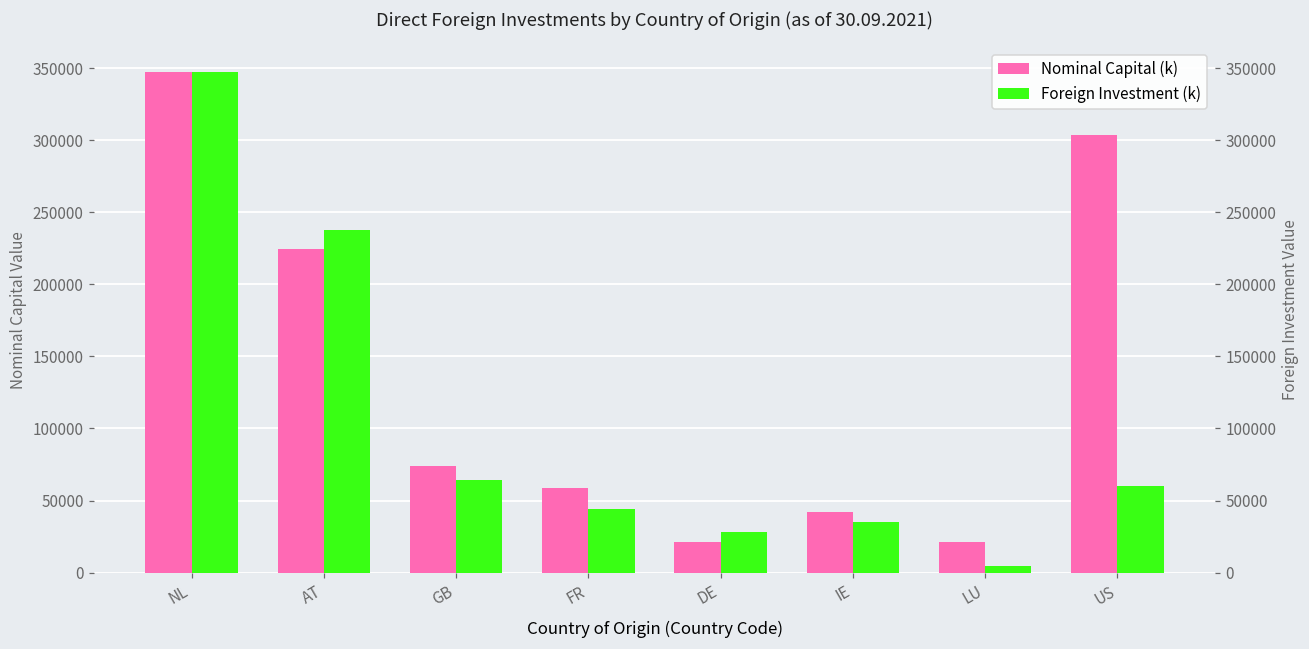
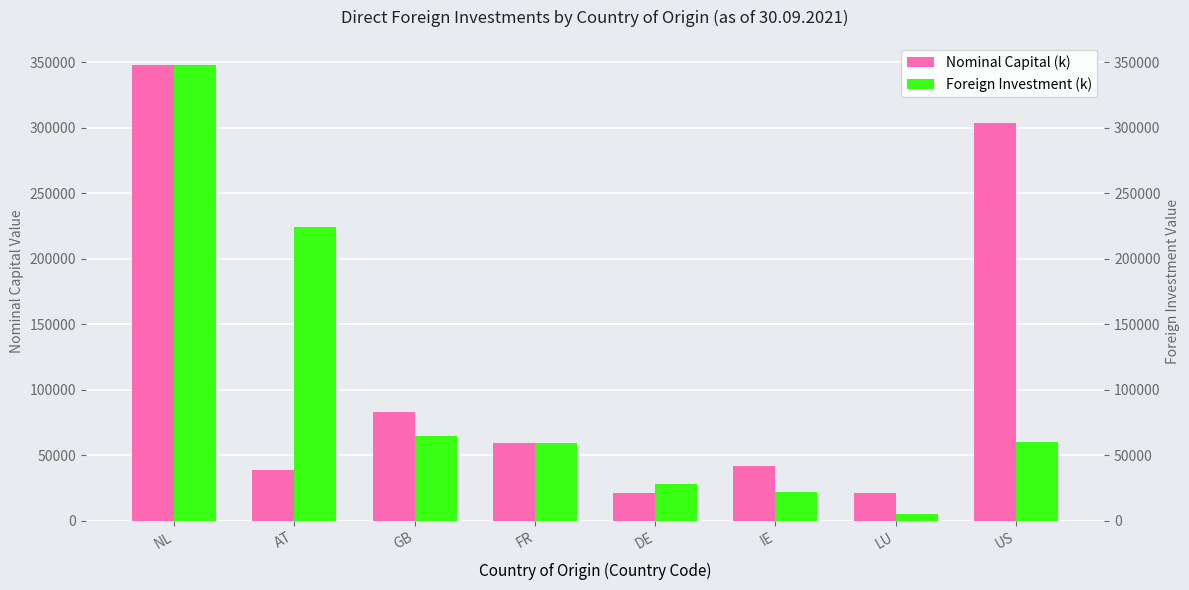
  {
    "Nominal Capital (k)": {
      "NL": 347000,
-     "AT": 224000,
-     "GB": 74000,
+     "AT": 39000,
+     "GB": 83000,
      "FR": 59000,
      "DE": 21000,
      "IE": 42000,
      "LU": 21000,
      "US": 303000
    },
    "Foreign Investment (k)": {
      "NL": 347000,
-     "AT": 238000,
+     "AT": 224000,
      "GB": 64000,
-     "FR": 44000,
+     "FR": 59000,
      "DE": 28000,
-     "IE": 35000,
+     "IE": 21000,
      "LU": 5000,
      "US": 60000
    }
  }
